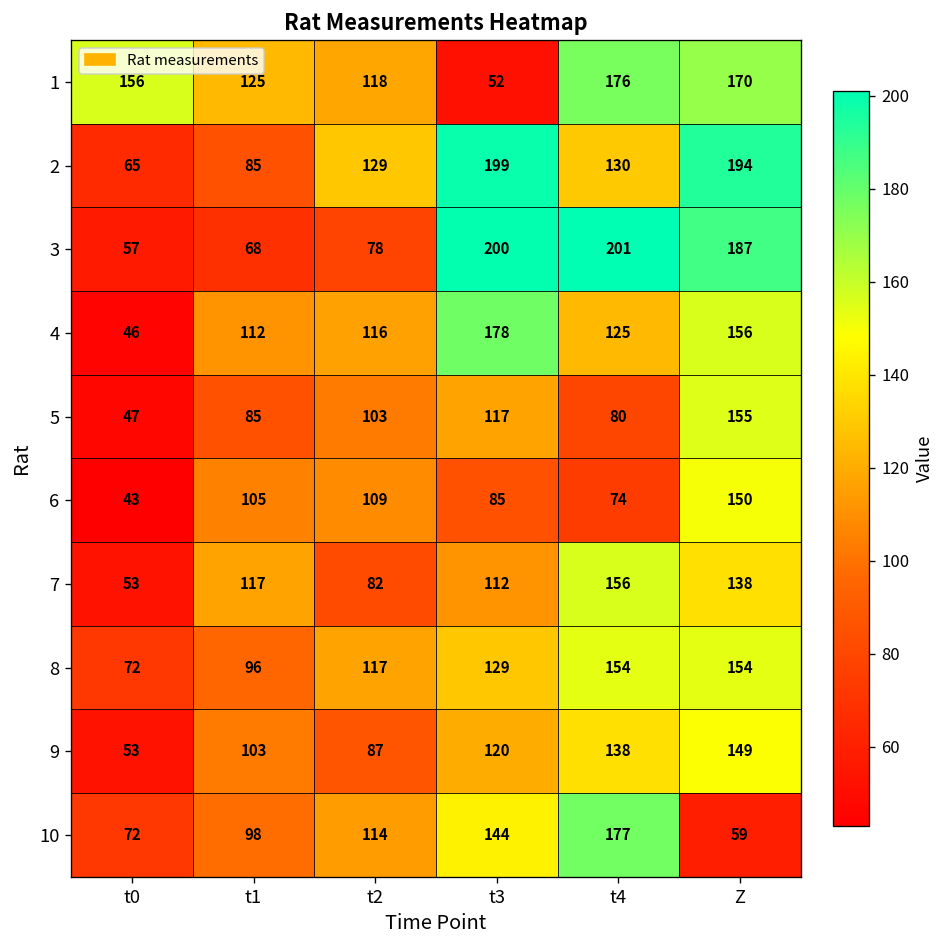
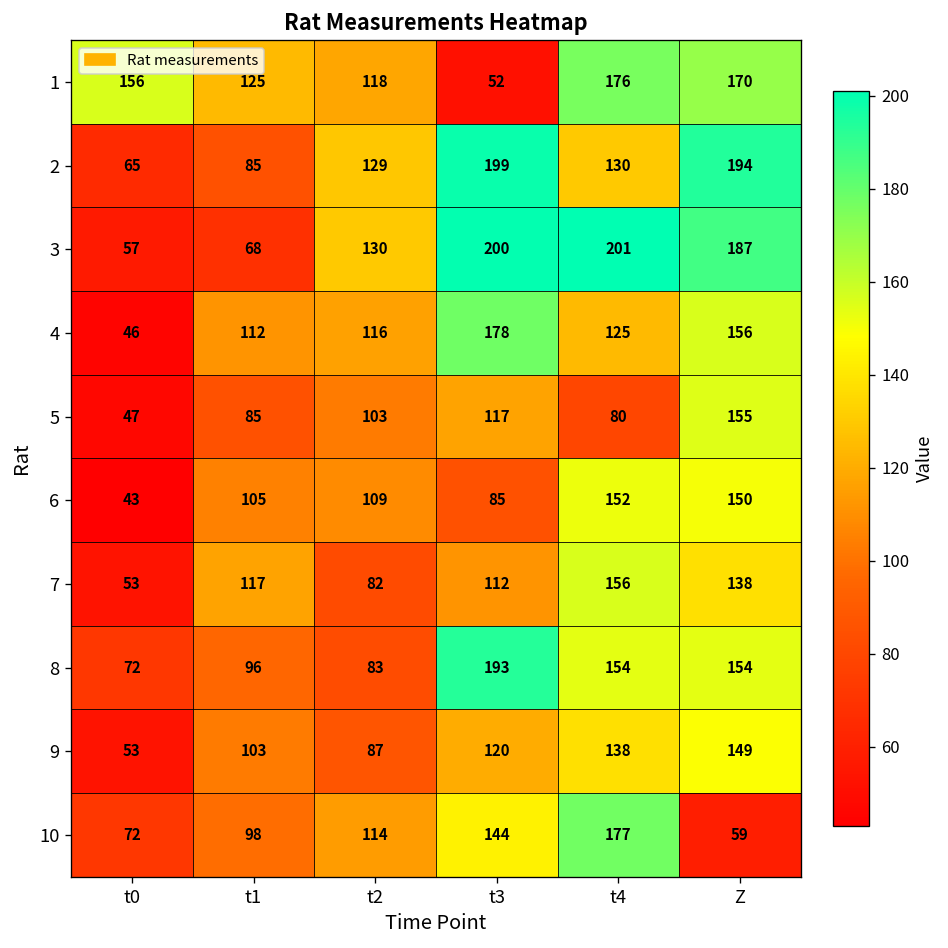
  {
    "1": {
      "t2": 118,
      "t3": 52,
      "t4": 176,
      "Z": 170
    },
    "2": {
      "t0": 65,
      "t1": 85,
      "t2": 129,
      "t3": 199,
      "t4": 130,
      "Z": 194
    },
    "3": {
      "t0": 57,
      "t1": 68,
-     "t2": 78,
+     "t2": 130,
      "t3": 200,
      "t4": 201,
      "Z": 187
    },
    "4": {
      "t0": 46,
      "t1": 112,
      "t2": 116,
      "t3": 178,
      "t4": 125,
      "Z": 156
    },
    "5": {
      "t0": 47,
      "t1": 85,
      "t2": 103,
      "t3": 117,
      "t4": 80,
      "Z": 155
    },
    "6": {
      "t0": 43,
      "t1": 105,
      "t2": 109,
      "t3": 85,
-     "t4": 74,
+     "t4": 152,
      "Z": 150
    },
    "7": {
      "t0": 53,
      "t1": 117,
      "t2": 82,
      "t3": 112,
      "t4": 156,
      "Z": 138
    },
    "8": {
      "t0": 72,
      "t1": 96,
-     "t2": 117,
-     "t3": 129,
+     "t2": 83,
+     "t3": 193,
      "t4": 154,
      "Z": 154
    },
    "9": {
      "t0": 53,
      "t1": 103,
      "t2": 87,
      "t3": 120,
      "t4": 138,
      "Z": 149
    },
    "10": {
      "t0": 72,
      "t1": 98,
      "t2": 114,
      "t3": 144,
      "t4": 177,
      "Z": 59
    }
  }
